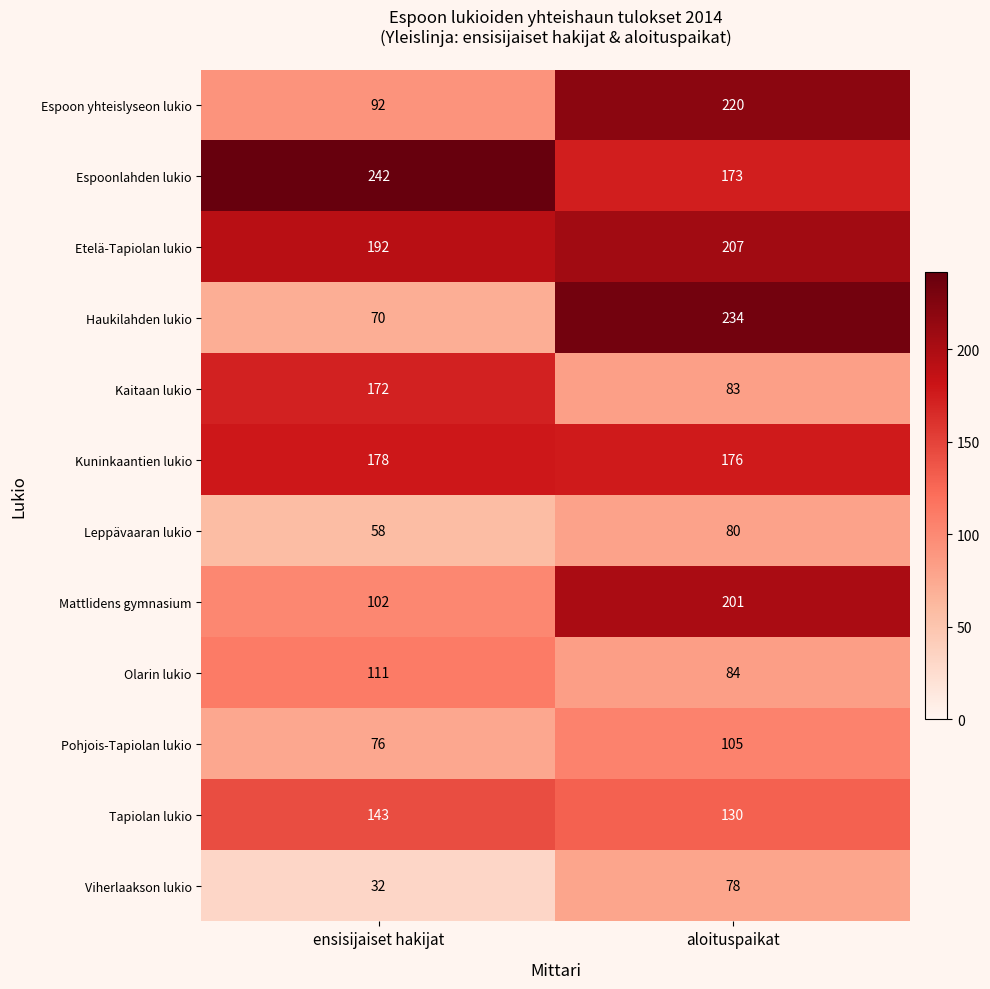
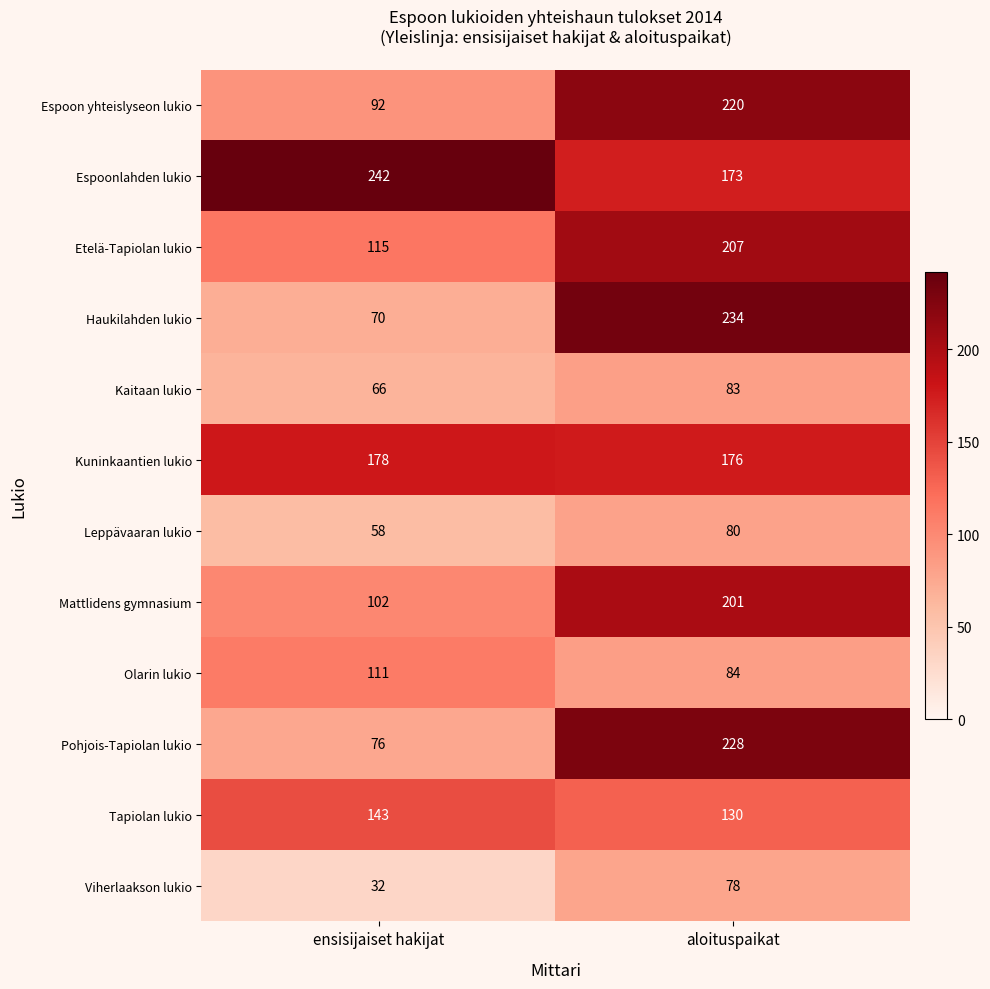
  {
    "Espoon yhteislyseon lukio": {
      "ensisijaiset hakijat": 92,
      "aloituspaikat": 220
    },
    "Espoonlahden lukio": {
      "ensisijaiset hakijat": 242,
      "aloituspaikat": 173
    },
    "Etelä-Tapiolan lukio": {
-     "ensisijaiset hakijat": 192,
+     "ensisijaiset hakijat": 115,
      "aloituspaikat": 207
    },
    "Haukilahden lukio": {
      "ensisijaiset hakijat": 70,
      "aloituspaikat": 234
    },
    "Kaitaan lukio": {
-     "ensisijaiset hakijat": 172,
+     "ensisijaiset hakijat": 66,
      "aloituspaikat": 83
    },
    "Kuninkaantien lukio": {
      "ensisijaiset hakijat": 178,
      "aloituspaikat": 176
    },
    "Leppävaaran lukio": {
      "ensisijaiset hakijat": 58,
      "aloituspaikat": 80
    },
    "Mattlidens gymnasium": {
      "ensisijaiset hakijat": 102,
      "aloituspaikat": 201
    },
    "Olarin lukio": {
      "ensisijaiset hakijat": 111,
      "aloituspaikat": 84
    },
    "Pohjois-Tapiolan lukio": {
      "ensisijaiset hakijat": 76,
-     "aloituspaikat": 105
+     "aloituspaikat": 228
    },
    "Tapiolan lukio": {
      "ensisijaiset hakijat": 143,
      "aloituspaikat": 130
    },
    "Viherlaakson lukio": {
      "ensisijaiset hakijat": 32,
      "aloituspaikat": 78
    }
  }
